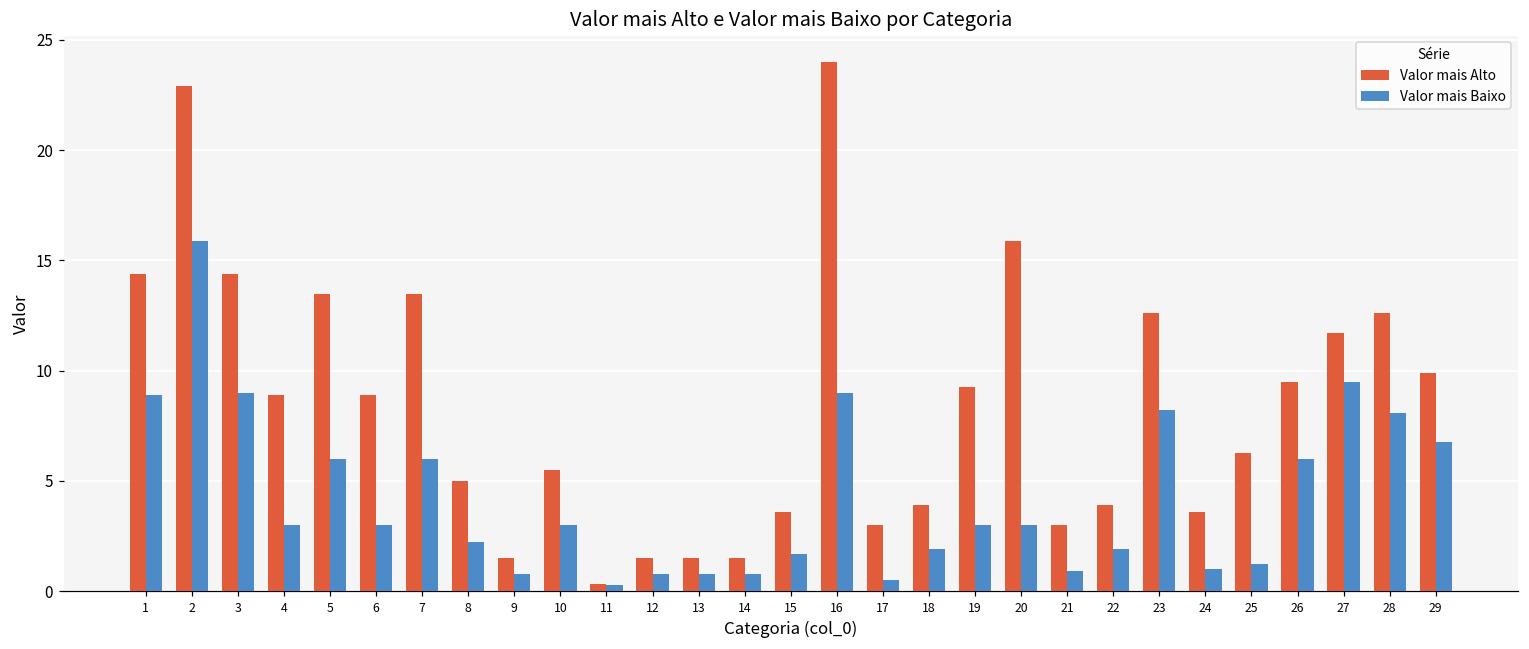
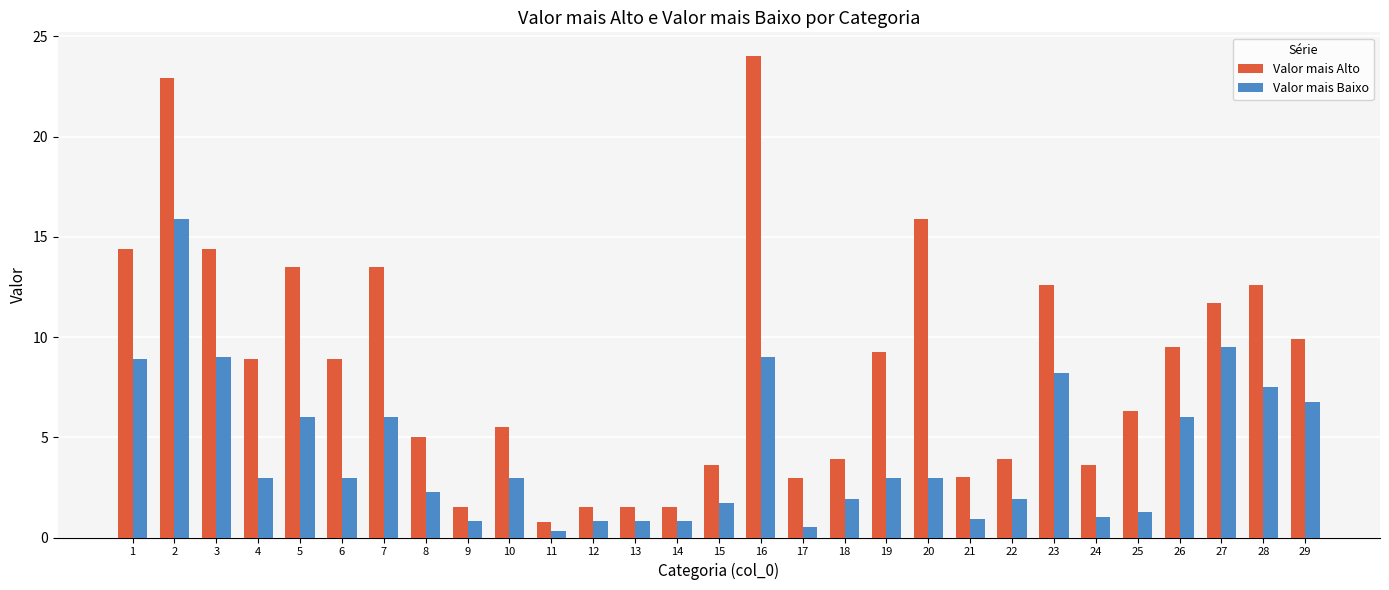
  {
    "Valor mais Alto": {
      "1": 14.4,
      "2": 22.9,
      "3": 14.4,
      "4": 8.9,
      "5": 13.5,
      "6": 8.9,
      "7": 13.5,
      "8": 5.0,
      "9": 1.5,
      "10": 5.5,
-     "11": 0.3,
+     "11": 0.8,
      "12": 1.5,
      "13": 1.5,
      "14": 1.5,
      "15": 3.6,
      "16": 24.0,
      "17": 3.0,
      "18": 3.9,
      "19": 9.3,
      "20": 15.9,
      "21": 3.0,
      "22": 3.9,
      "23": 12.6,
      "24": 3.6,
      "25": 6.3,
      "26": 9.5,
      "27": 11.7,
      "28": 12.6,
      "29": 9.9
    },
    "Valor mais Baixo": {
      "1": 8.9,
      "2": 15.9,
      "3": 9.0,
      "4": 3.0,
      "5": 6.0,
      "6": 3.0,
      "7": 6.0,
      "8": 2.3,
      "9": 0.8,
      "10": 3.0,
      "11": 0.3,
      "12": 0.8,
      "13": 0.8,
      "14": 0.8,
      "15": 1.7,
      "16": 9.0,
      "17": 0.5,
      "18": 1.9,
      "19": 3.0,
      "20": 3.0,
      "21": 0.9,
      "22": 1.9,
      "23": 8.2,
      "24": 1.0,
      "25": 1.3,
      "26": 6.0,
      "27": 9.5,
-     "28": 8.1,
+     "28": 7.5,
      "29": 6.8
    }
  }
